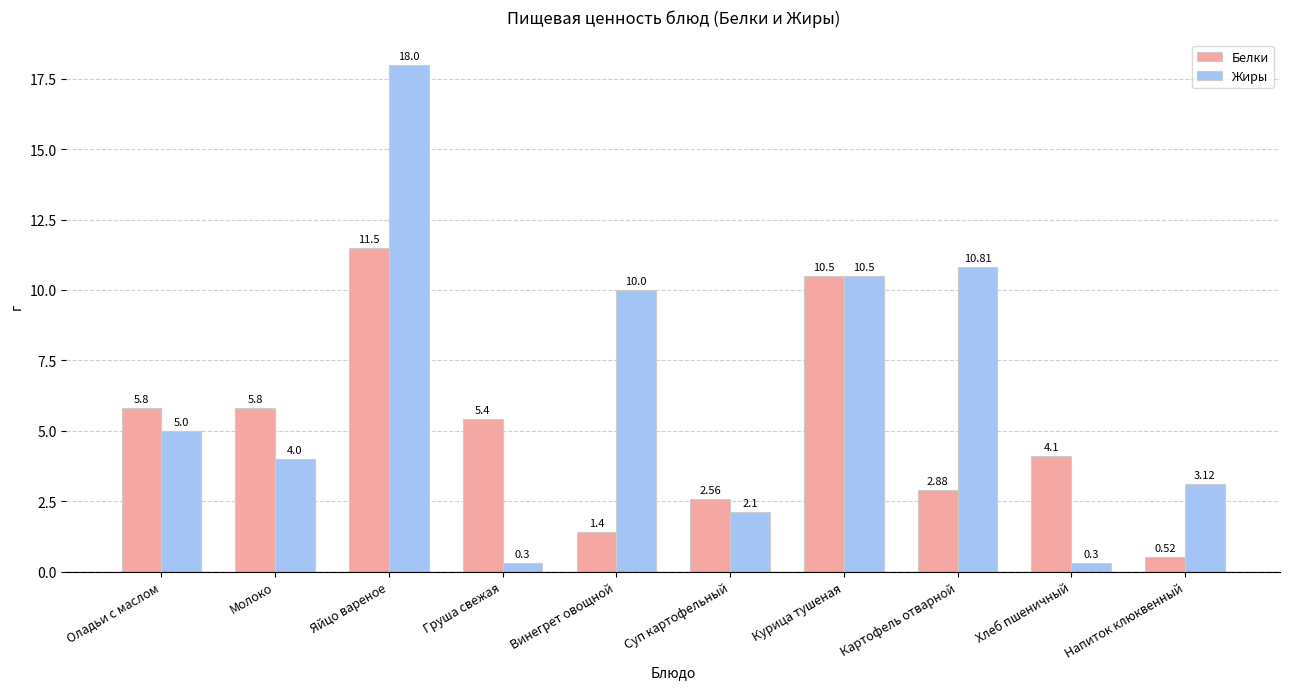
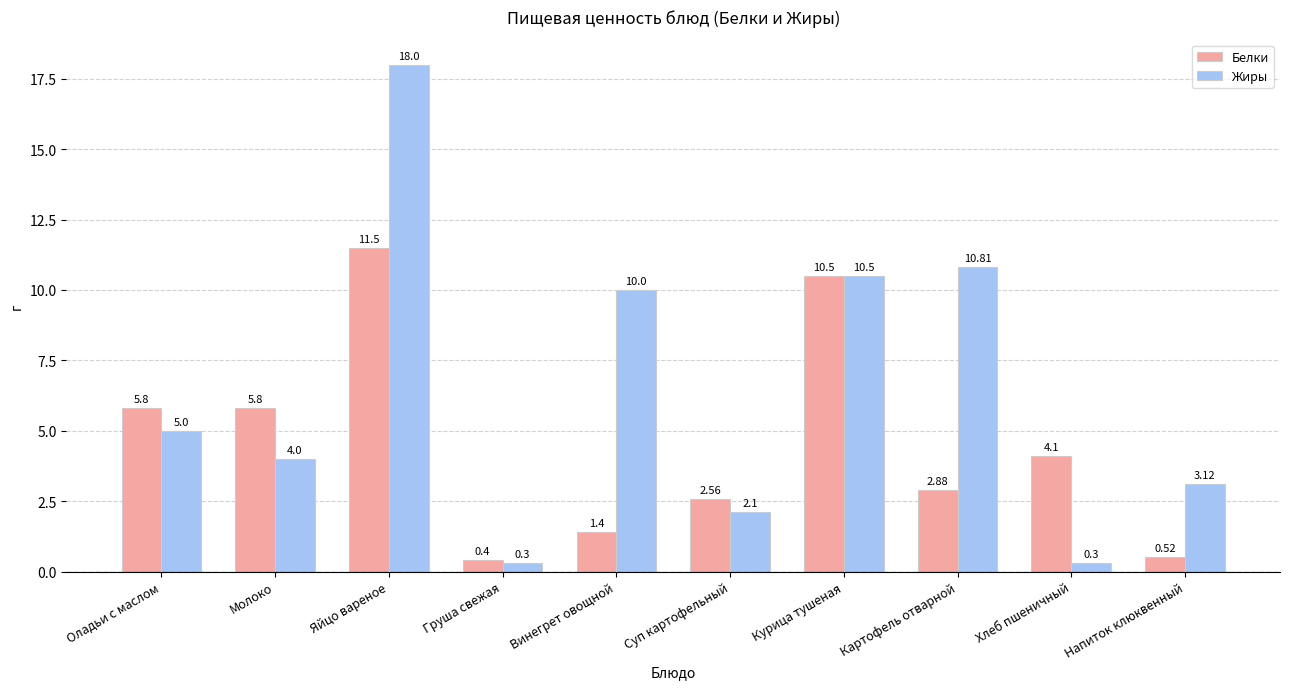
  {
    "Белки": {
      "Оладьи с маслом": 5.8,
      "Молоко": 5.8,
      "Яйцо вареное": 11.5,
-     "Груша свежая": 5.4,
+     "Груша свежая": 0.4,
      "Винегрет овощной": 1.4,
      "Суп картофельный": 2.56,
      "Курица тушеная": 10.5,
      "Картофель отварной": 2.88,
      "Хлеб пшеничный": 4.1,
      "Напиток клюквенный": 0.52
    },
    "Жиры": {
      "Оладьи с маслом": 5.0,
      "Молоко": 4.0,
      "Яйцо вареное": 18.0,
      "Груша свежая": 0.3,
      "Винегрет овощной": 10.0,
      "Суп картофельный": 2.1,
      "Курица тушеная": 10.5,
      "Картофель отварной": 10.81,
      "Хлеб пшеничный": 0.3,
      "Напиток клюквенный": 3.12
    }
  }
